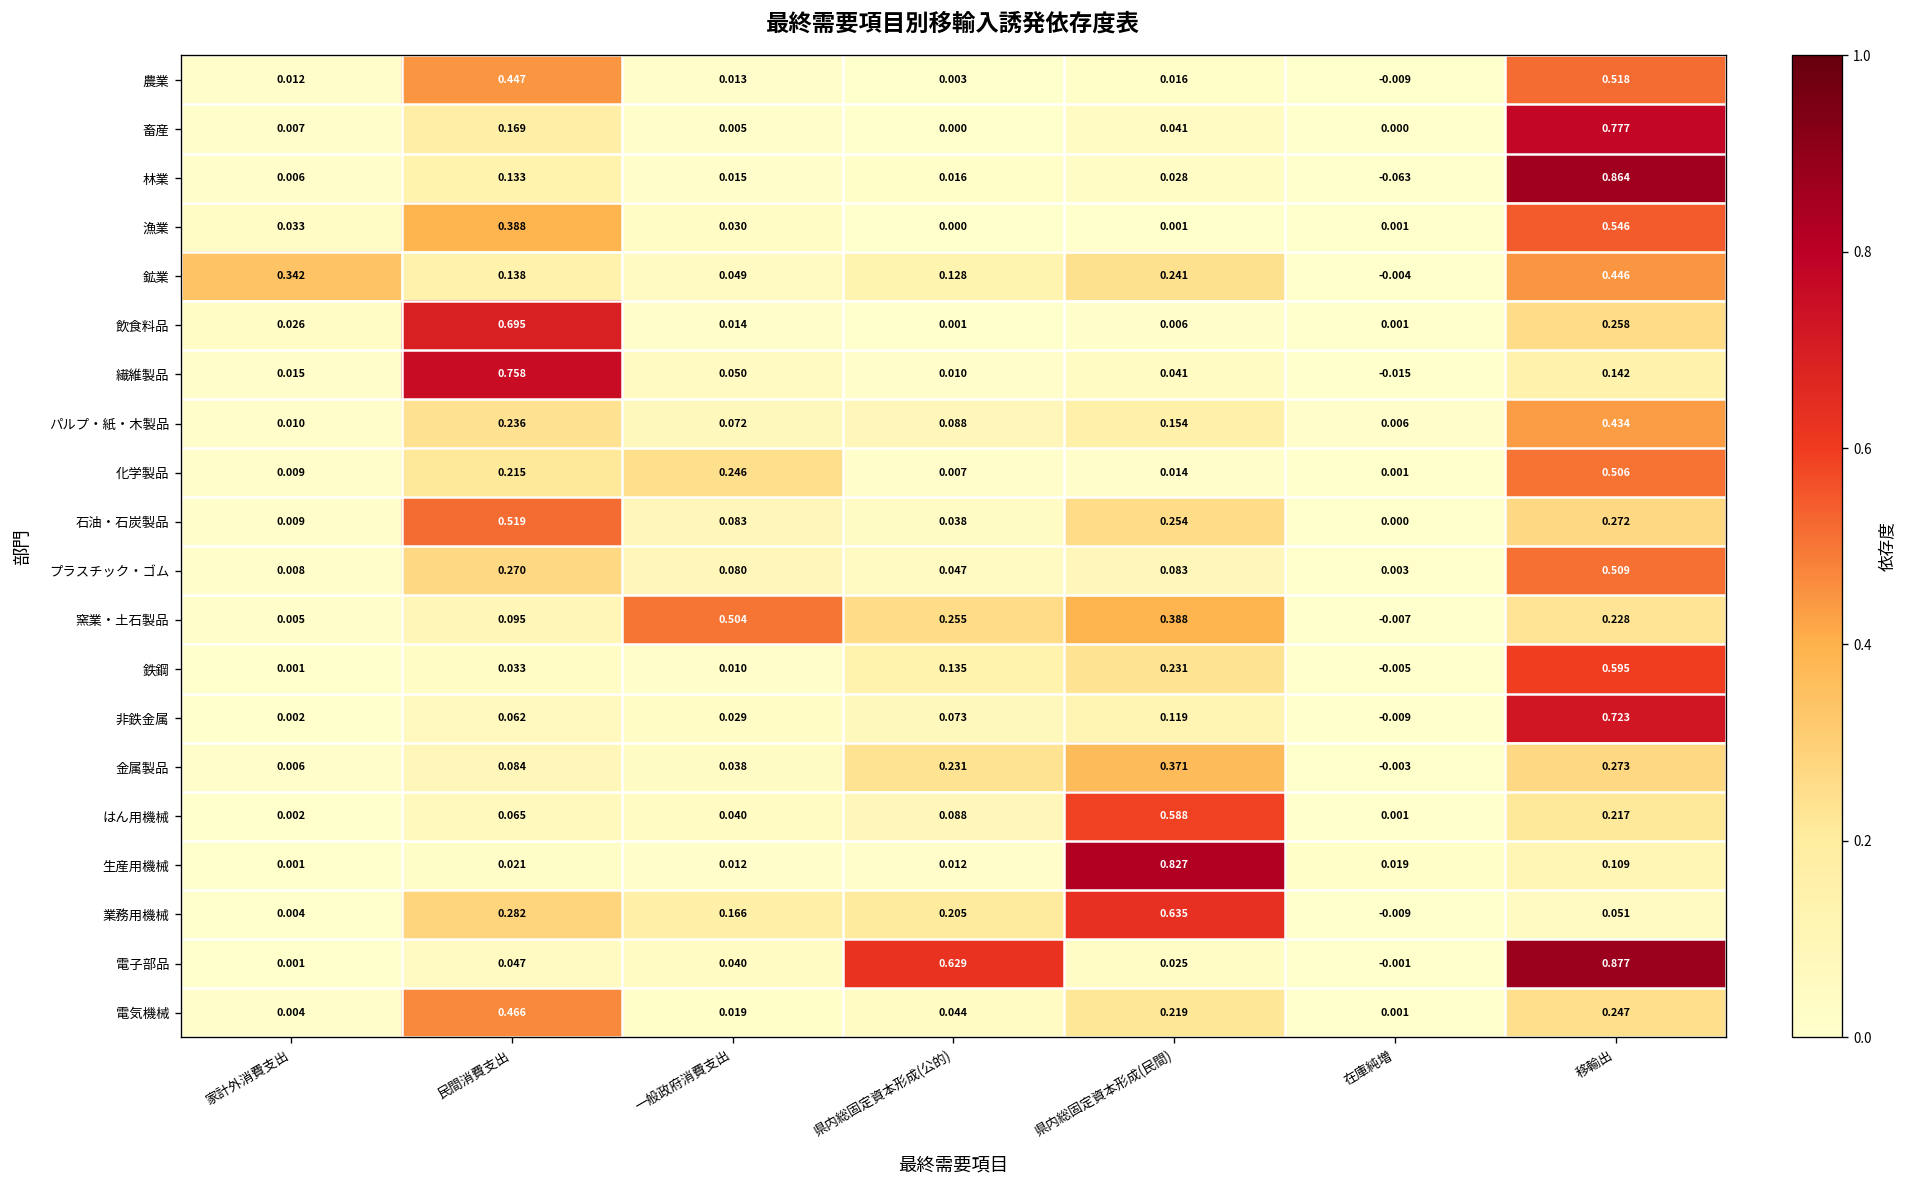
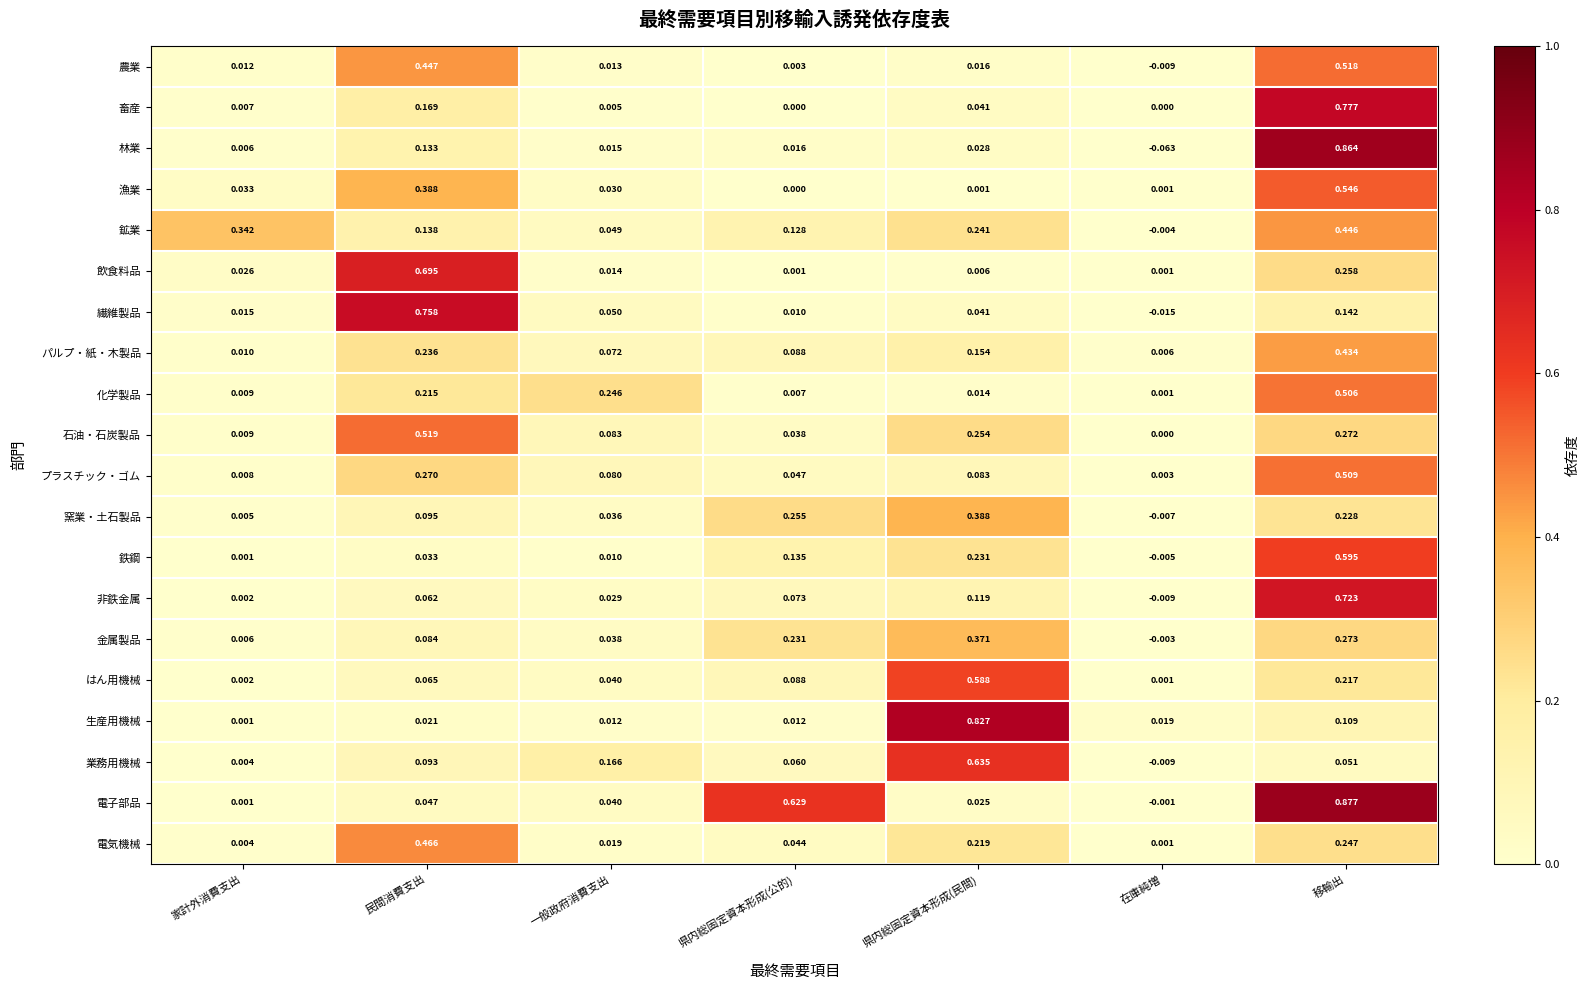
  {
    "農業": {
      "家計外消費支出": 0.012,
      "民間消費支出": 0.447,
      "一般政府消費支出": 0.013,
      "県内総固定資本形成(公的)": 0.003,
      "県内総固定資本形成(民間)": 0.016,
      "在庫純増": -0.009,
      "移輸出": 0.518
    },
    "畜産": {
      "家計外消費支出": 0.007,
      "民間消費支出": 0.169,
      "一般政府消費支出": 0.005,
      "県内総固定資本形成(公的)": 0.000,
      "県内総固定資本形成(民間)": 0.041,
      "在庫純増": 0.000,
      "移輸出": 0.777
    },
    "林業": {
      "家計外消費支出": 0.006,
      "民間消費支出": 0.133,
      "一般政府消費支出": 0.015,
      "県内総固定資本形成(公的)": 0.016,
      "県内総固定資本形成(民間)": 0.028,
      "在庫純増": -0.063,
      "移輸出": 0.864
    },
    "漁業": {
      "家計外消費支出": 0.033,
      "民間消費支出": 0.388,
      "一般政府消費支出": 0.030,
      "県内総固定資本形成(公的)": 0.000,
      "県内総固定資本形成(民間)": 0.001,
      "在庫純増": 0.001,
      "移輸出": 0.546
    },
    "鉱業": {
      "家計外消費支出": 0.342,
      "民間消費支出": 0.138,
      "一般政府消費支出": 0.049,
      "県内総固定資本形成(公的)": 0.128,
      "県内総固定資本形成(民間)": 0.241,
      "在庫純増": -0.004,
      "移輸出": 0.446
    },
    "飲食料品": {
      "家計外消費支出": 0.026,
      "民間消費支出": 0.695,
      "一般政府消費支出": 0.014,
      "県内総固定資本形成(公的)": 0.001,
      "県内総固定資本形成(民間)": 0.006,
      "在庫純増": 0.001,
      "移輸出": 0.258
    },
    "繊維製品": {
      "家計外消費支出": 0.015,
      "民間消費支出": 0.758,
      "一般政府消費支出": 0.050,
      "県内総固定資本形成(公的)": 0.010,
      "県内総固定資本形成(民間)": 0.041,
      "在庫純増": -0.015,
      "移輸出": 0.142
    },
    "パルプ・紙・木製品": {
      "家計外消費支出": 0.010,
      "民間消費支出": 0.236,
      "一般政府消費支出": 0.072,
      "県内総固定資本形成(公的)": 0.088,
      "県内総固定資本形成(民間)": 0.154,
      "在庫純増": 0.006,
      "移輸出": 0.434
    },
    "化学製品": {
      "家計外消費支出": 0.009,
      "民間消費支出": 0.215,
      "一般政府消費支出": 0.246,
      "県内総固定資本形成(公的)": 0.007,
      "県内総固定資本形成(民間)": 0.014,
      "在庫純増": 0.001,
      "移輸出": 0.506
    },
    "石油・石炭製品": {
      "家計外消費支出": 0.009,
      "民間消費支出": 0.519,
      "一般政府消費支出": 0.083,
      "県内総固定資本形成(公的)": 0.038,
      "県内総固定資本形成(民間)": 0.254,
      "在庫純増": 0.000,
      "移輸出": 0.272
    },
    "プラスチック・ゴム": {
      "家計外消費支出": 0.008,
      "民間消費支出": 0.270,
      "一般政府消費支出": 0.080,
      "県内総固定資本形成(公的)": 0.047,
      "県内総固定資本形成(民間)": 0.083,
      "在庫純増": 0.003,
      "移輸出": 0.509
    },
    "窯業・土石製品": {
      "家計外消費支出": 0.005,
      "民間消費支出": 0.095,
-     "一般政府消費支出": 0.504,
+     "一般政府消費支出": 0.036,
      "県内総固定資本形成(公的)": 0.255,
      "県内総固定資本形成(民間)": 0.388,
      "在庫純増": -0.007,
      "移輸出": 0.228
    },
    "鉄鋼": {
      "家計外消費支出": 0.001,
      "民間消費支出": 0.033,
      "一般政府消費支出": 0.010,
      "県内総固定資本形成(公的)": 0.135,
      "県内総固定資本形成(民間)": 0.231,
      "在庫純増": -0.005,
      "移輸出": 0.595
    },
    "非鉄金属": {
      "家計外消費支出": 0.002,
      "民間消費支出": 0.062,
      "一般政府消費支出": 0.029,
      "県内総固定資本形成(公的)": 0.073,
      "県内総固定資本形成(民間)": 0.119,
      "在庫純増": -0.009,
      "移輸出": 0.723
    },
    "金属製品": {
      "家計外消費支出": 0.006,
      "民間消費支出": 0.084,
      "一般政府消費支出": 0.038,
      "県内総固定資本形成(公的)": 0.231,
      "県内総固定資本形成(民間)": 0.371,
      "在庫純増": -0.003,
      "移輸出": 0.273
    },
    "はん用機械": {
      "家計外消費支出": 0.002,
      "民間消費支出": 0.065,
      "一般政府消費支出": 0.040,
      "県内総固定資本形成(公的)": 0.088,
      "県内総固定資本形成(民間)": 0.588,
      "在庫純増": 0.001,
      "移輸出": 0.217
    },
    "生産用機械": {
      "家計外消費支出": 0.001,
      "民間消費支出": 0.021,
      "一般政府消費支出": 0.012,
      "県内総固定資本形成(公的)": 0.012,
      "県内総固定資本形成(民間)": 0.827,
      "在庫純増": 0.019,
      "移輸出": 0.109
    },
    "業務用機械": {
      "家計外消費支出": 0.004,
-     "民間消費支出": 0.282,
+     "民間消費支出": 0.093,
      "一般政府消費支出": 0.166,
-     "県内総固定資本形成(公的)": 0.205,
+     "県内総固定資本形成(公的)": 0.060,
      "県内総固定資本形成(民間)": 0.635,
      "在庫純増": -0.009,
      "移輸出": 0.051
    },
    "電子部品": {
      "家計外消費支出": 0.001,
      "民間消費支出": 0.047,
      "一般政府消費支出": 0.040,
      "県内総固定資本形成(公的)": 0.629,
      "県内総固定資本形成(民間)": 0.025,
      "在庫純増": -0.001,
      "移輸出": 0.877
    },
    "電気機械": {
      "家計外消費支出": 0.004,
      "民間消費支出": 0.466,
      "一般政府消費支出": 0.019,
      "県内総固定資本形成(公的)": 0.044,
      "県内総固定資本形成(民間)": 0.219,
      "在庫純増": 0.001,
      "移輸出": 0.247
    }
  }
